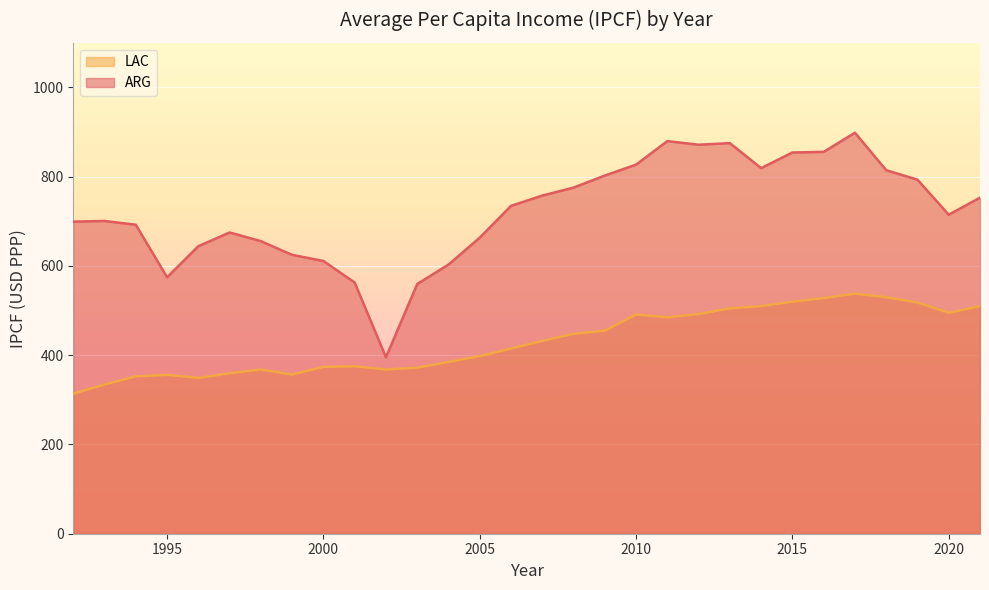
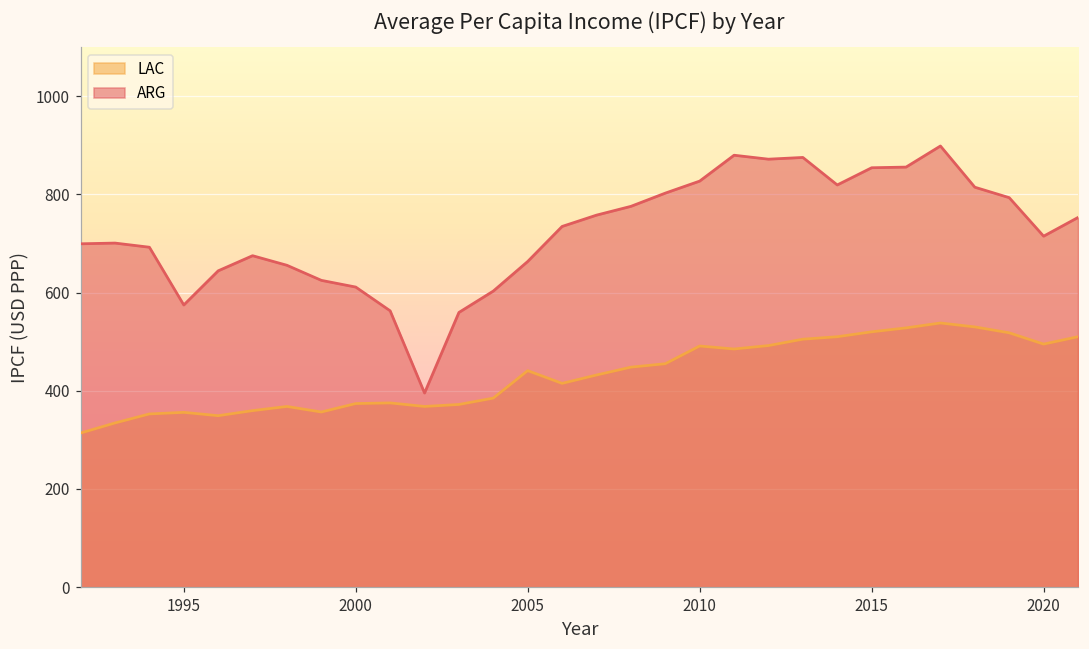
  {
    "LAC": {
      "1995": 360,
      "2000": 370,
-     "2005": 400,
+     "2005": 440,
      "2010": 490,
      "2015": 520,
      "2020": 500
    },
    "ARG": {
      "1995": 570,
      "2000": 610,
      "2005": 660,
      "2010": 830,
      "2015": 850,
      "2020": 710
    }
  }
